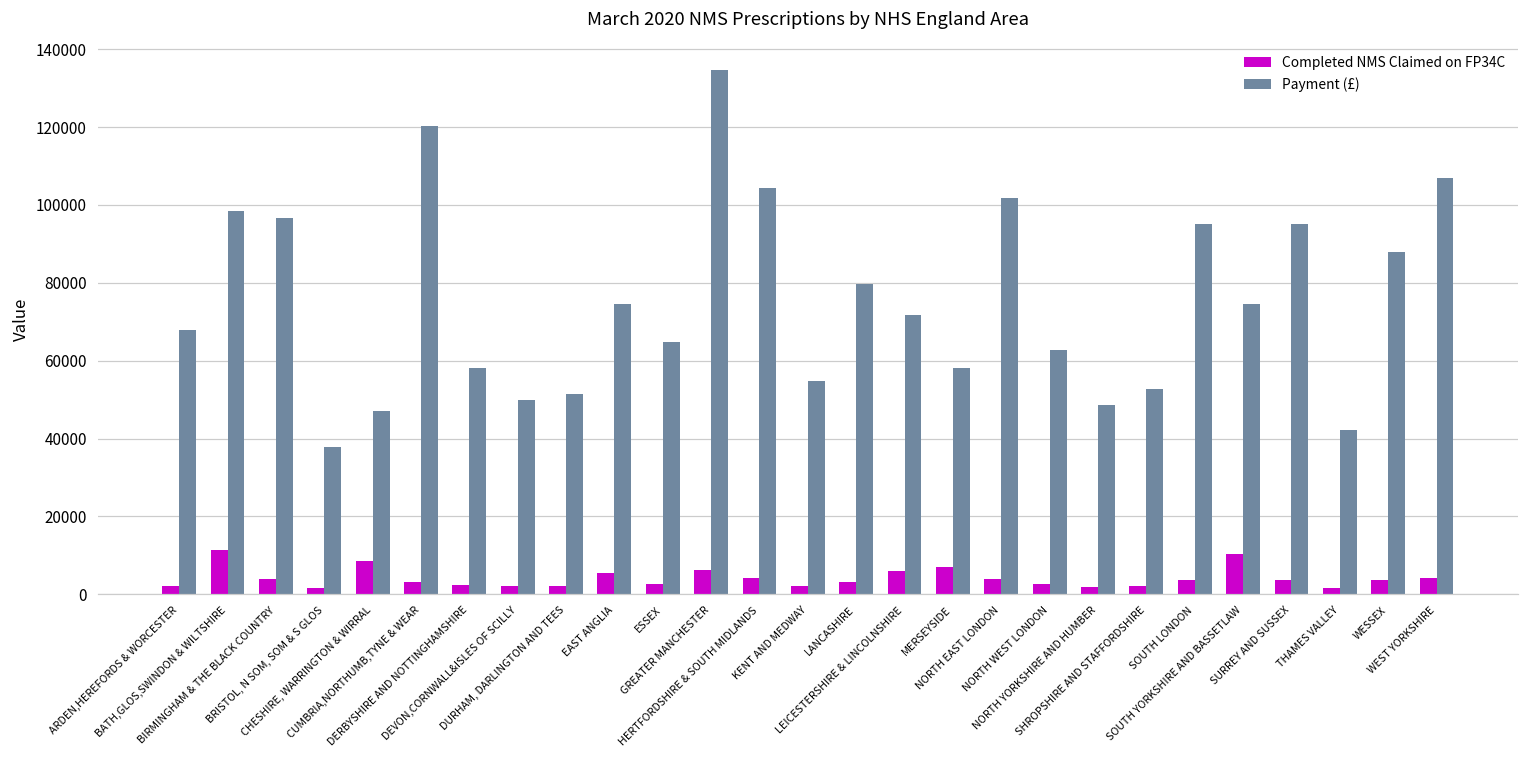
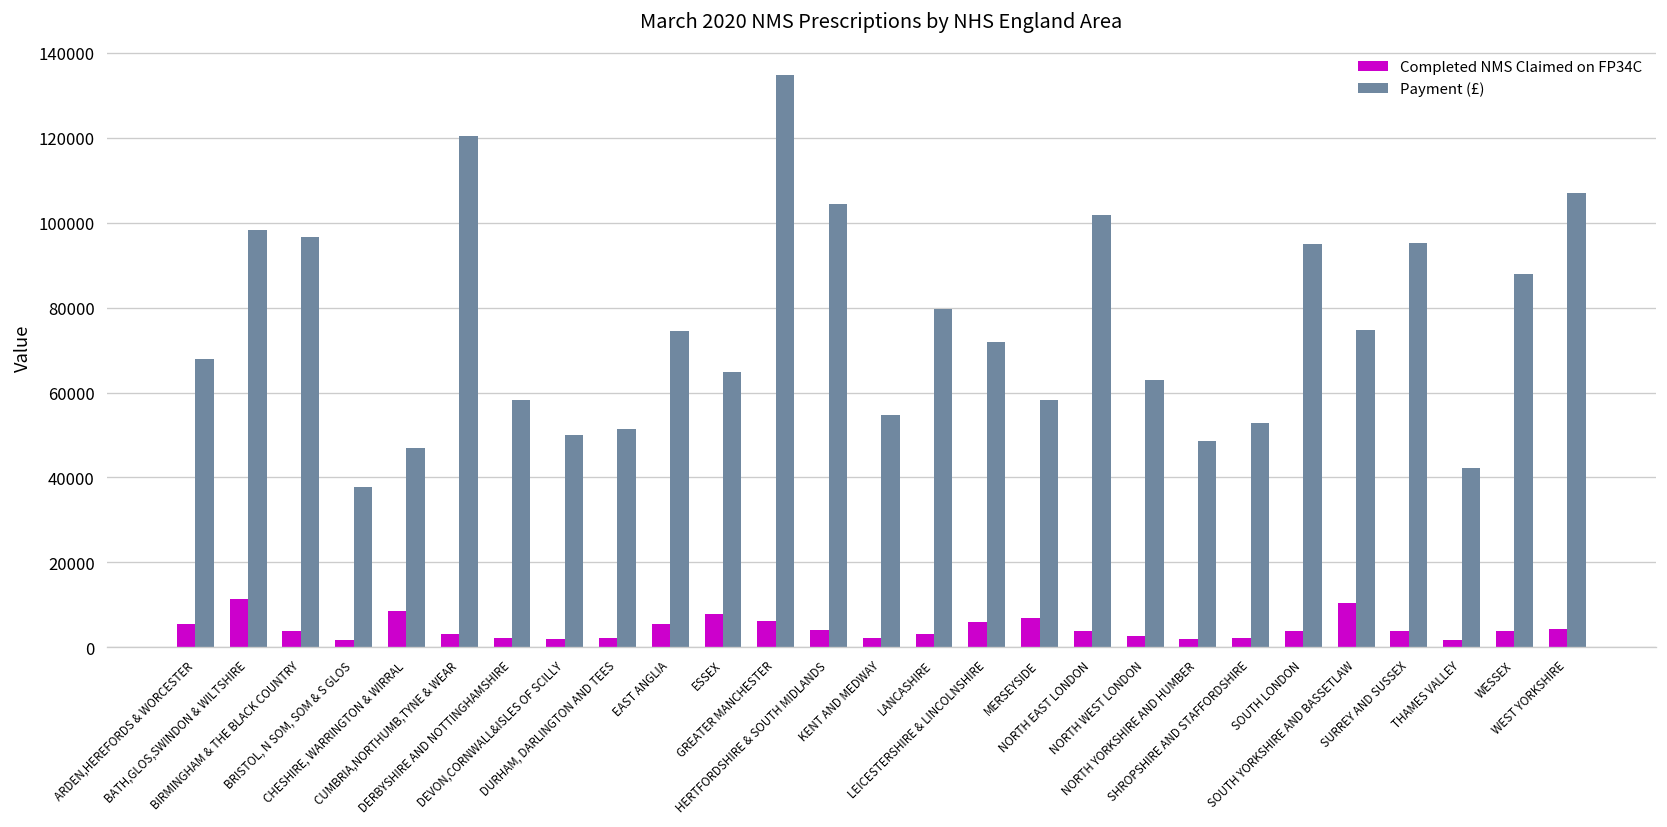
  {
    "Completed NMS Claimed on FP34C": {
-     "ARDEN,HEREFORDS & WORCESTER": 2000,
+     "ARDEN,HEREFORDS & WORCESTER": 5000,
      "BATH,GLOS,SWINDON & WILTSHIRE": 11000,
      "BIRMINGHAM & THE BLACK COUNTRY": 4000,
      "BRISTOL, N SOM, SOM & S GLOS": 2000,
      "CHESHIRE, WARRINGTON & WIRRAL": 9000,
      "CUMBRIA,NORTHUMB,TYNE & WEAR": 3000,
      "DERBYSHIRE AND NOTTINGHAMSHIRE": 2000,
      "DEVON,CORNWALL&ISLES OF SCILLY": 2000,
      "DURHAM, DARLINGTON AND TEES": 2000,
      "EAST ANGLIA": 6000,
-     "ESSEX": 3000,
+     "ESSEX": 8000,
      "GREATER MANCHESTER": 6000,
      "HERTFORDSHIRE & SOUTH MIDLANDS": 4000,
      "KENT AND MEDWAY": 2000,
      "LANCASHIRE": 3000,
      "LEICESTERSHIRE & LINCOLNSHIRE": 6000,
      "MERSEYSIDE": 7000,
      "NORTH EAST LONDON": 4000,
      "NORTH WEST LONDON": 3000,
      "NORTH YORKSHIRE AND HUMBER": 2000,
      "SHROPSHIRE AND STAFFORDSHIRE": 2000,
      "SOUTH LONDON": 4000,
      "SOUTH YORKSHIRE AND BASSETLAW": 10000,
      "SURREY AND SUSSEX": 4000,
      "THAMES VALLEY": 2000,
      "WESSEX": 4000,
      "WEST YORKSHIRE": 4000
    },
    "Payment (£)": {
      "ARDEN,HEREFORDS & WORCESTER": 68000,
      "BATH,GLOS,SWINDON & WILTSHIRE": 98000,
      "BIRMINGHAM & THE BLACK COUNTRY": 97000,
      "BRISTOL, N SOM, SOM & S GLOS": 38000,
      "CHESHIRE, WARRINGTON & WIRRAL": 47000,
      "CUMBRIA,NORTHUMB,TYNE & WEAR": 120000,
      "DERBYSHIRE AND NOTTINGHAMSHIRE": 58000,
      "DEVON,CORNWALL&ISLES OF SCILLY": 50000,
      "DURHAM, DARLINGTON AND TEES": 51000,
      "EAST ANGLIA": 74000,
      "ESSEX": 65000,
      "GREATER MANCHESTER": 135000,
      "HERTFORDSHIRE & SOUTH MIDLANDS": 104000,
      "KENT AND MEDWAY": 55000,
      "LANCASHIRE": 80000,
      "LEICESTERSHIRE & LINCOLNSHIRE": 72000,
      "MERSEYSIDE": 58000,
      "NORTH EAST LONDON": 102000,
      "NORTH WEST LONDON": 63000,
      "NORTH YORKSHIRE AND HUMBER": 49000,
      "SHROPSHIRE AND STAFFORDSHIRE": 53000,
      "SOUTH LONDON": 95000,
      "SOUTH YORKSHIRE AND BASSETLAW": 75000,
      "SURREY AND SUSSEX": 95000,
      "THAMES VALLEY": 42000,
      "WESSEX": 88000,
      "WEST YORKSHIRE": 107000
    }
  }
